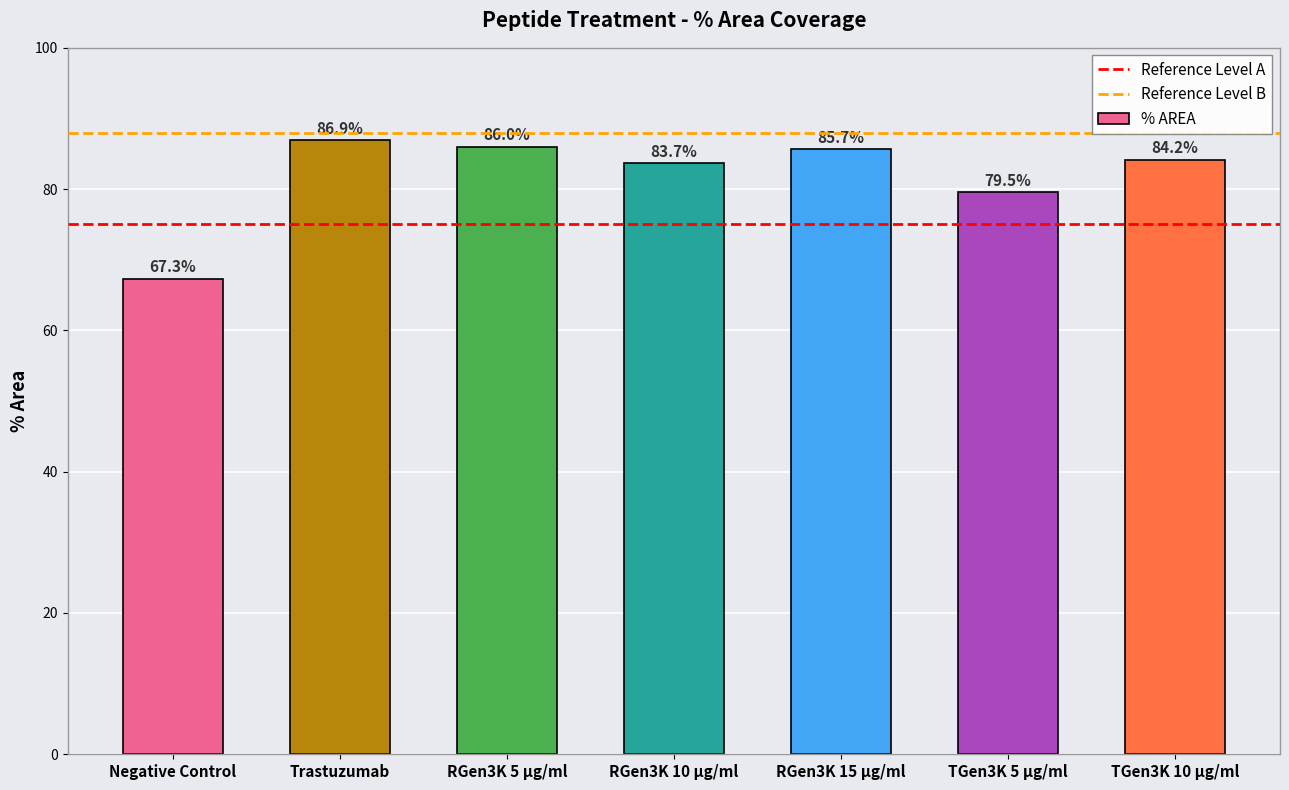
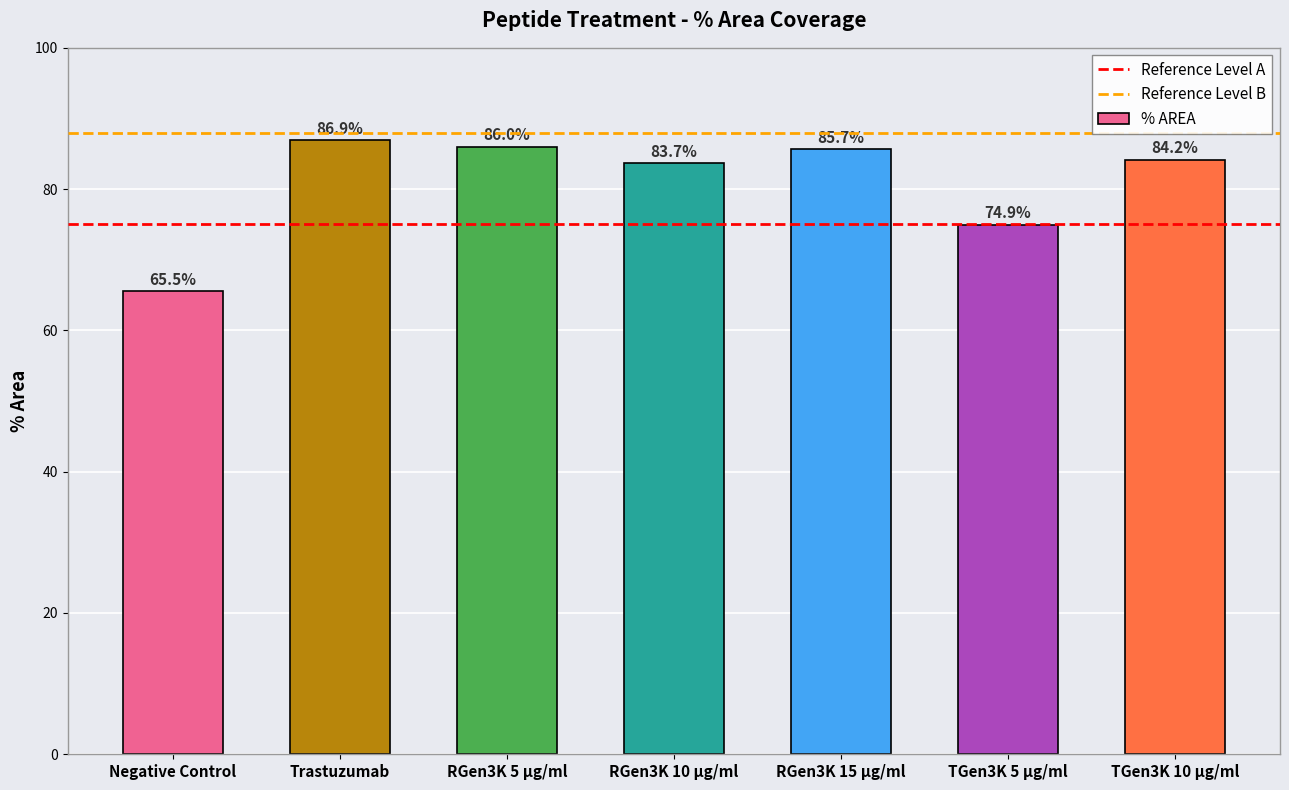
  {
-   "Negative Control": "67.3%",
+   "Negative Control": "65.5%",
    "Trastuzumab": "86.9%",
    "RGen3K 5 µg/ml": "86.0%",
    "RGen3K 10 µg/ml": "83.7%",
    "RGen3K 15 µg/ml": "85.7%",
-   "TGen3K 5 µg/ml": "79.5%",
+   "TGen3K 5 µg/ml": "74.9%",
    "TGen3K 10 µg/ml": "84.2%"
  }
